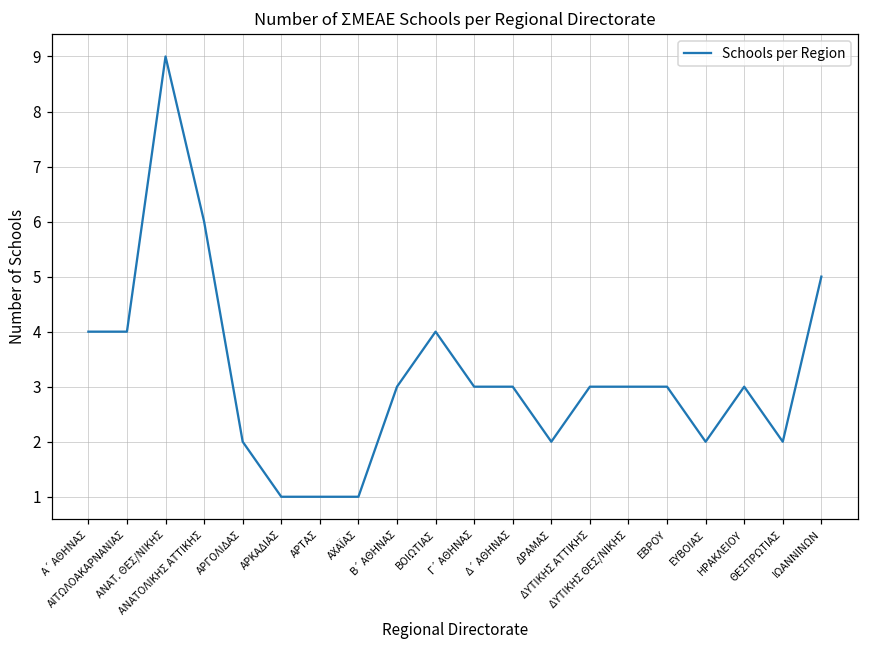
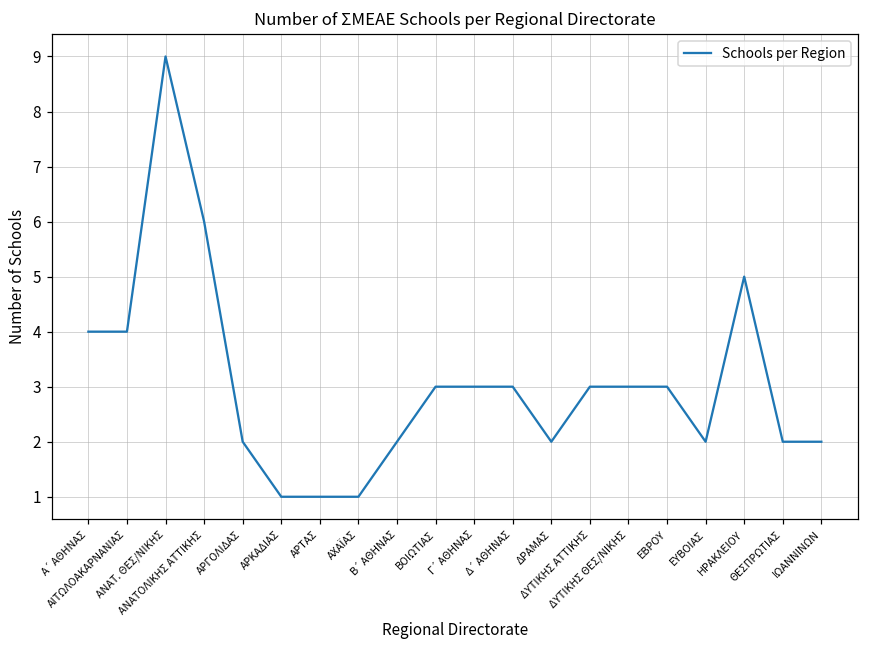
  {
    "Α΄ ΑΘΗΝΑΣ": 4,
    "ΑΙΤΩΛΟΑΚΑΡΝΑΝΙΑΣ": 4,
    "ΑΝΑΤ. ΘΕΣ/ΝΙΚΗΣ": 9,
    "ΑΝΑΤΟΛΙΚΗΣ ΑΤΤΙΚΗΣ": 6,
    "ΑΡΓΟΛΙΔΑΣ": 2,
    "ΑΡΚΑΔΙΑΣ": 1,
    "ΑΡΤΑΣ": 1,
    "ΑΧΑΪΑΣ": 1,
-   "Β΄ ΑΘΗΝΑΣ": 3,
-   "ΒΟΙΩΤΙΑΣ": 4,
+   "Β΄ ΑΘΗΝΑΣ": 2,
+   "ΒΟΙΩΤΙΑΣ": 3,
    "Γ΄ ΑΘΗΝΑΣ": 3,
    "Δ΄ ΑΘΗΝΑΣ": 3,
    "ΔΡΑΜΑΣ": 2,
    "ΔΥΤΙΚΗΣ ΑΤΤΙΚΗΣ": 3,
    "ΔΥΤΙΚΗΣ ΘΕΣ/ΝΙΚΗΣ": 3,
    "ΕΒΡΟΥ": 3,
    "ΕΥΒΟΙΑΣ": 2,
-   "ΗΡΑΚΛΕΙΟΥ": 3,
+   "ΗΡΑΚΛΕΙΟΥ": 5,
    "ΘΕΣΠΡΩΤΙΑΣ": 2,
-   "ΙΩΑΝΝΙΝΩΝ": 5
+   "ΙΩΑΝΝΙΝΩΝ": 2
  }
